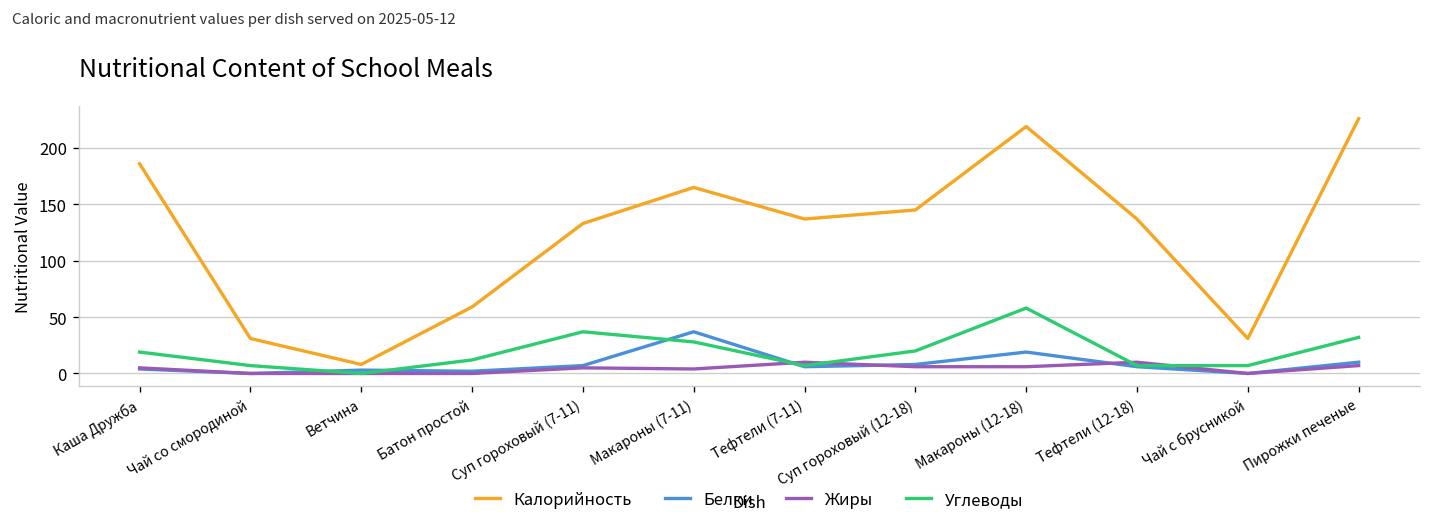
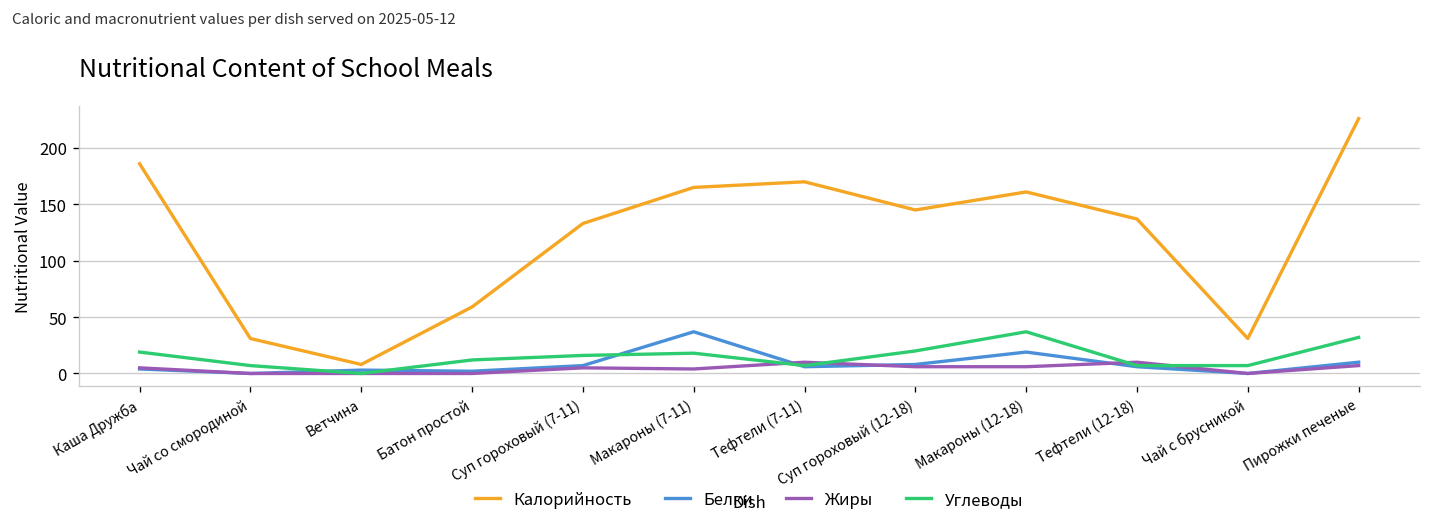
  {
    "Калорийность": {
      "Каша Дружба": 190,
      "Чай со смородиной": 30,
      "Ветчина": 10,
      "Батон простой": 60,
      "Суп гороховый (7-11)": 130,
      "Макароны (7-11)": 170,
-     "Тефтели (7-11)": 140,
+     "Тефтели (7-11)": 170,
      "Суп гороховый (12-18)": 150,
-     "Макароны (12-18)": 220,
+     "Макароны (12-18)": 160,
      "Тефтели (12-18)": 140,
      "Чай с брусникой": 30,
      "Пирожки печеные": 230
    },
    "Белки": {
      "Ветчина": 0,
      "Макароны (7-11)": 40,
      "Макароны (12-18)": 20,
      "Пирожки печеные": 10
    },
    "Жиры": {
      "Макароны (7-11)": 0,
      "Тефтели (7-11)": 10,
      "Макароны (12-18)": 10,
      "Тефтели (12-18)": 10,
      "Пирожки печеные": 10
    },
    "Углеводы": {
      "Каша Дружба": 20,
      "Чай со смородиной": 10,
      "Батон простой": 10,
-     "Суп гороховый (7-11)": 40,
-     "Макароны (7-11)": 30,
+     "Суп гороховый (7-11)": 20,
+     "Макароны (7-11)": 20,
      "Суп гороховый (12-18)": 20,
-     "Макароны (12-18)": 60,
+     "Макароны (12-18)": 40,
      "Чай с брусникой": 10,
      "Пирожки печеные": 30
    }
  }
